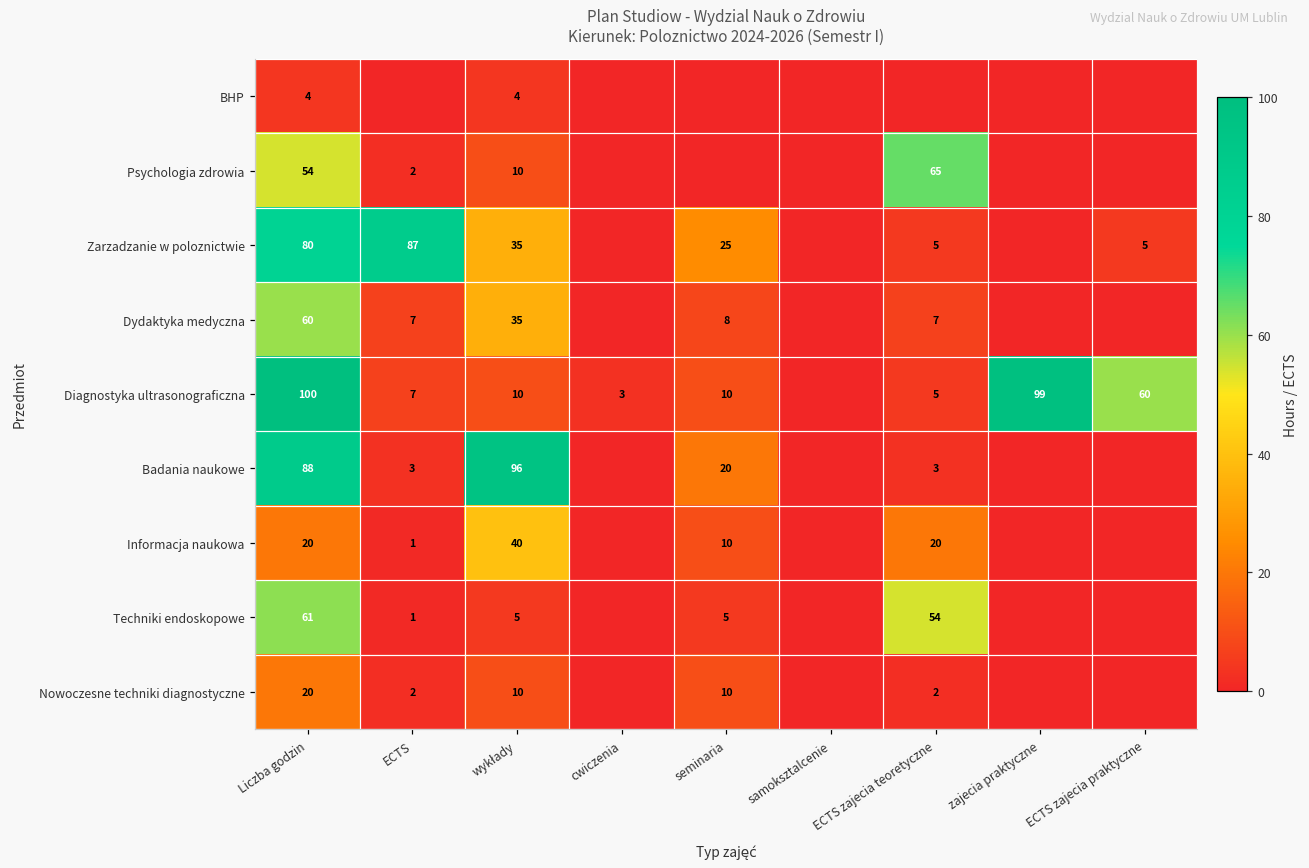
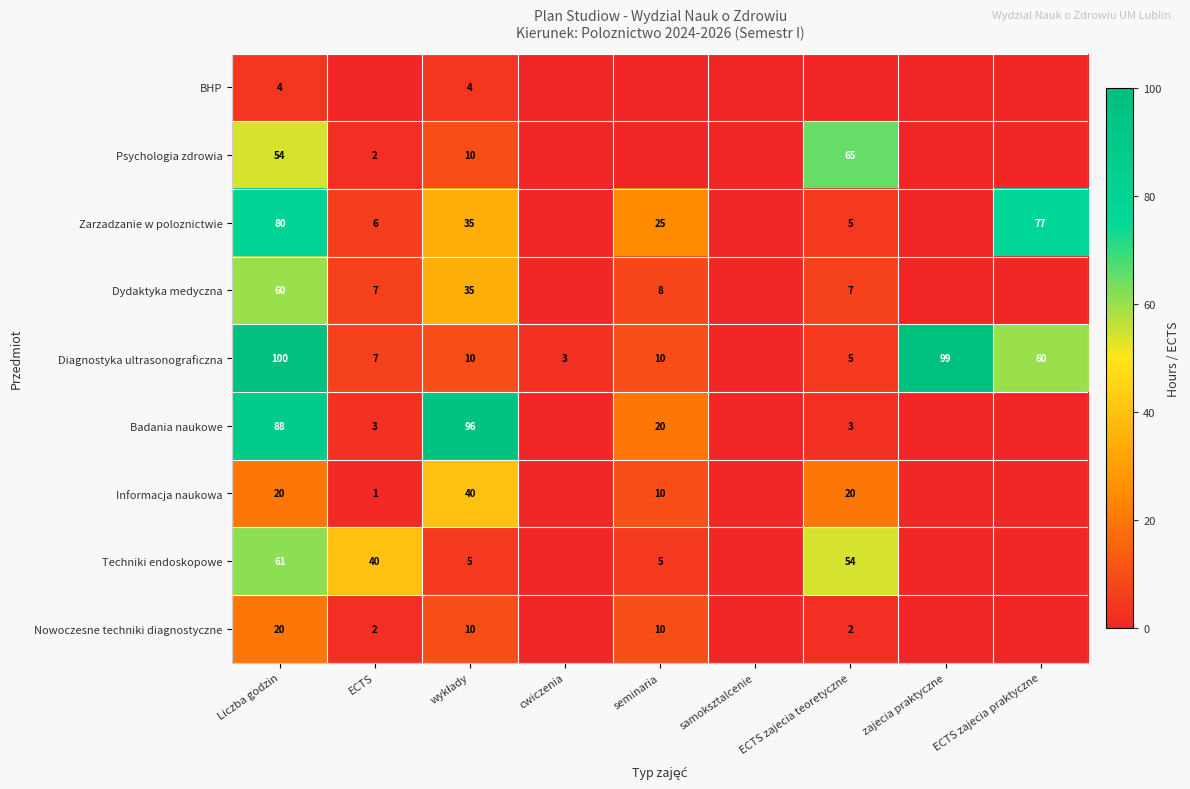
  {
    "BHP": {
      "Liczba godzin": 4,
      "wykłady": 4
    },
    "Psychologia zdrowia": {
      "Liczba godzin": 54,
      "ECTS": 2,
      "wykłady": 10,
      "ECTS zajecia teoretyczne": 65
    },
    "Zarzadzanie w poloznictwie": {
      "Liczba godzin": 80,
-     "ECTS": 87,
+     "ECTS": 6,
      "wykłady": 35,
      "seminaria": 25,
      "ECTS zajecia teoretyczne": 5,
-     "ECTS zajecia praktyczne": 5
+     "ECTS zajecia praktyczne": 77
    },
    "Dydaktyka medyczna": {
      "Liczba godzin": 60,
      "ECTS": 7,
      "wykłady": 35,
      "seminaria": 8,
      "ECTS zajecia teoretyczne": 7
    },
    "Diagnostyka ultrasonograficzna": {
      "Liczba godzin": 100,
      "ECTS": 7,
      "wykłady": 10,
      "cwiczenia": 3,
      "seminaria": 10,
      "ECTS zajecia teoretyczne": 5,
      "zajecia praktyczne": 99,
      "ECTS zajecia praktyczne": 60
    },
    "Badania naukowe": {
      "Liczba godzin": 88,
      "ECTS": 3,
      "wykłady": 96,
      "seminaria": 20,
      "ECTS zajecia teoretyczne": 3
    },
    "Informacja naukowa": {
      "Liczba godzin": 20,
      "ECTS": 1,
      "wykłady": 40,
      "seminaria": 10,
      "ECTS zajecia teoretyczne": 20
    },
    "Techniki endoskopowe": {
      "Liczba godzin": 61,
-     "ECTS": 1,
+     "ECTS": 40,
      "wykłady": 5,
      "seminaria": 5,
      "ECTS zajecia teoretyczne": 54
    },
    "Nowoczesne techniki diagnostyczne": {
      "Liczba godzin": 20,
      "ECTS": 2,
      "wykłady": 10,
      "seminaria": 10,
      "ECTS zajecia teoretyczne": 2
    }
  }
